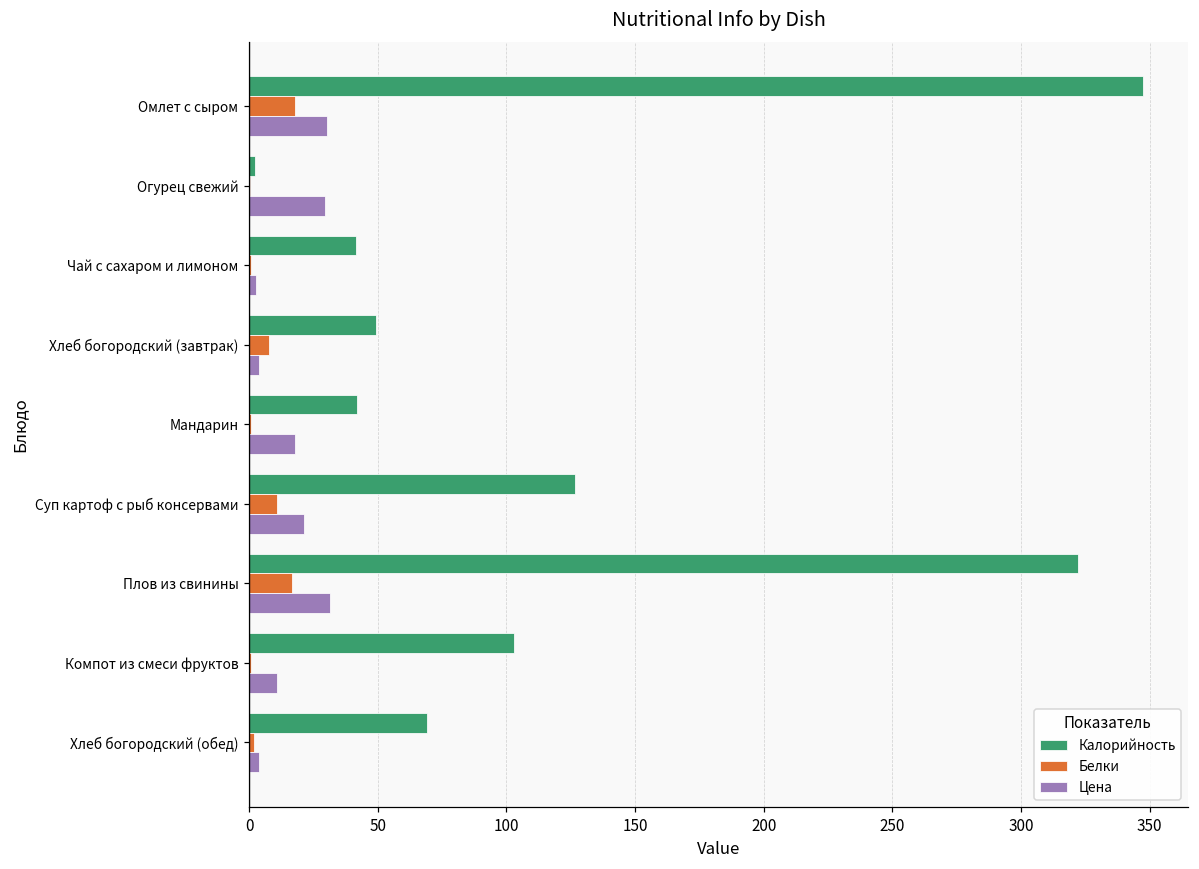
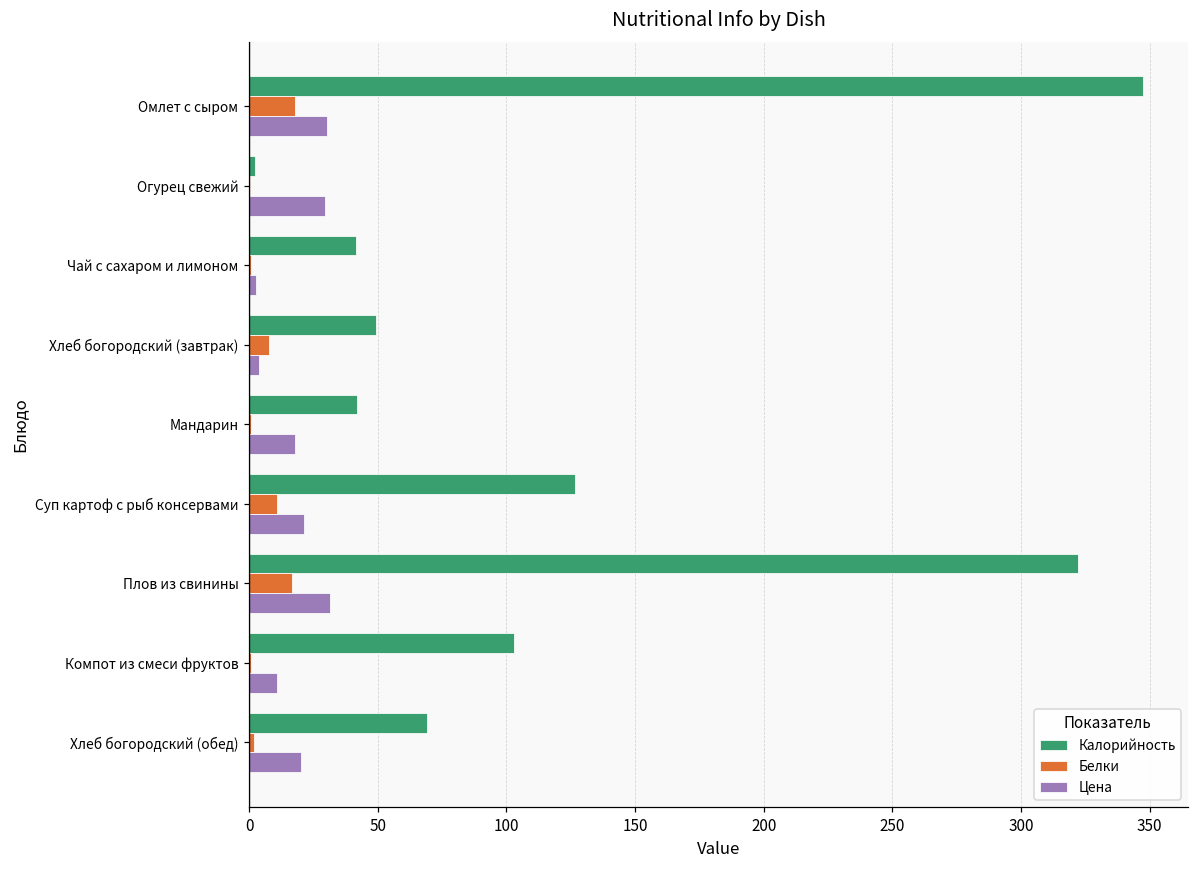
  {
    "Калорийность": {
      "Омлет с сыром": 348,
      "Огурец свежий": 2,
      "Чай с сахаром и лимоном": 42,
      "Хлеб богородский (завтрак)": 49,
      "Мандарин": 42,
      "Суп картоф с рыб консервами": 127,
      "Плов из свинины": 322,
      "Компот из смеси фруктов": 103,
      "Хлеб богородский (обед)": 69
    },
    "Белки": {
      "Омлет с сыром": 18,
      "Хлеб богородский (завтрак)": 8,
      "Суп картоф с рыб консервами": 11,
      "Плов из свинины": 16,
      "Хлеб богородский (обед)": 2
    },
    "Цена": {
      "Омлет с сыром": 30,
      "Огурец свежий": 29,
      "Чай с сахаром и лимоном": 3,
      "Хлеб богородский (завтрак)": 4,
      "Мандарин": 18,
      "Суп картоф с рыб консервами": 21,
      "Плов из свинины": 31,
      "Компот из смеси фруктов": 11,
-     "Хлеб богородский (обед)": 4
+     "Хлеб богородский (обед)": 20
    }
  }
